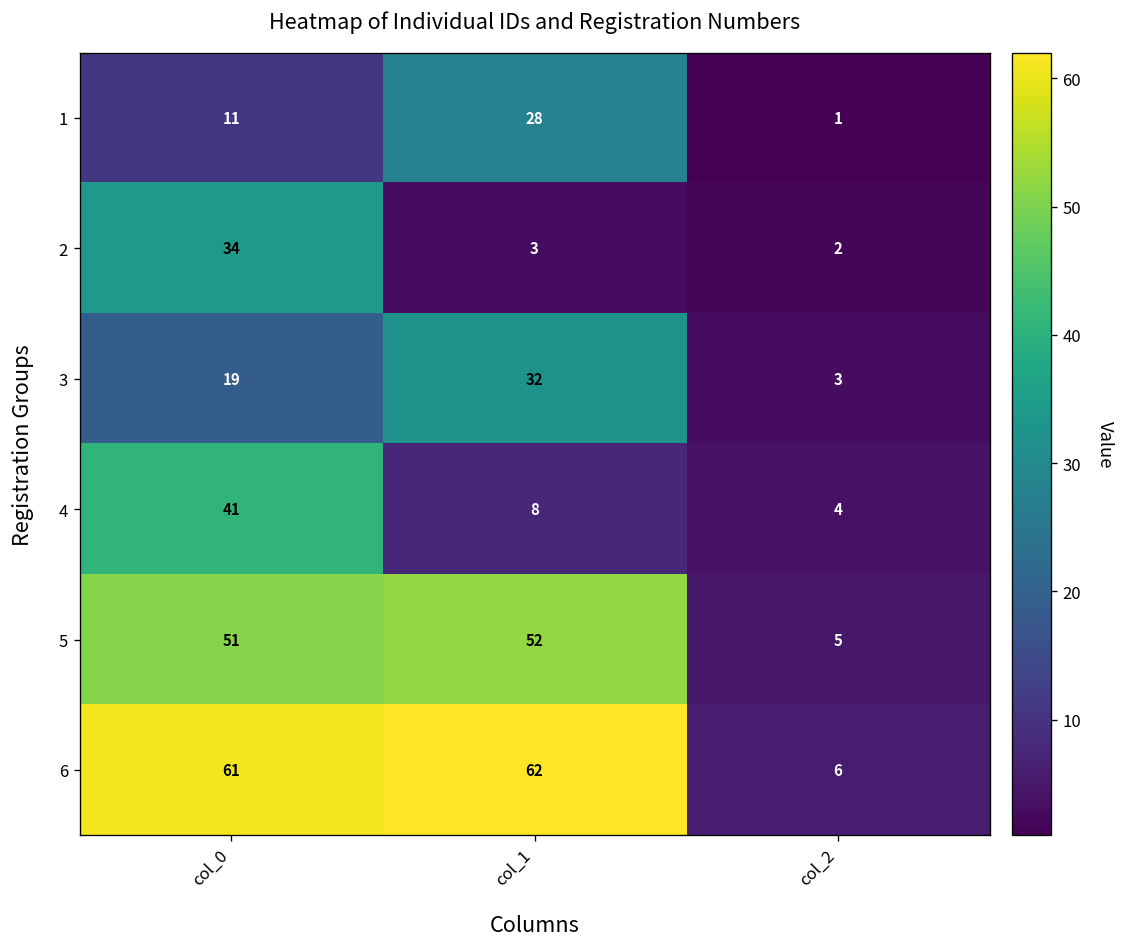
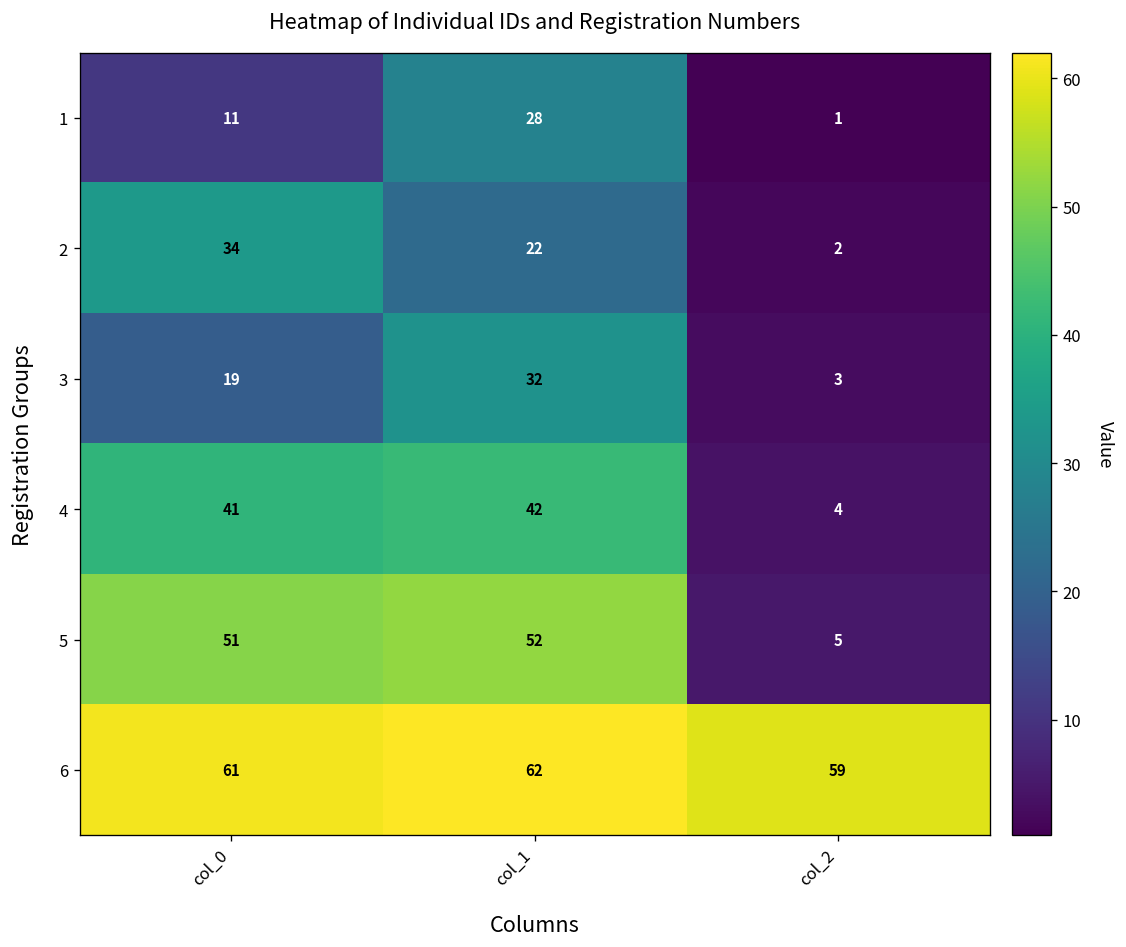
  {
    "1": {
      "col_0": 11,
      "col_1": 28,
      "col_2": 1
    },
    "2": {
      "col_0": 34,
-     "col_1": 3,
+     "col_1": 22,
      "col_2": 2
    },
    "3": {
      "col_0": 19,
      "col_1": 32,
      "col_2": 3
    },
    "4": {
      "col_0": 41,
-     "col_1": 8,
+     "col_1": 42,
      "col_2": 4
    },
    "5": {
      "col_0": 51,
      "col_1": 52,
      "col_2": 5
    },
    "6": {
      "col_0": 61,
      "col_1": 62,
-     "col_2": 6
+     "col_2": 59
    }
  }
